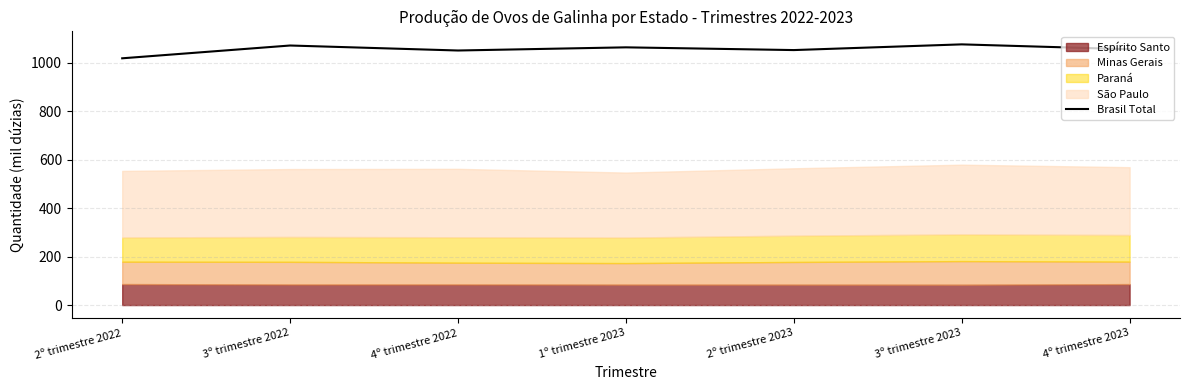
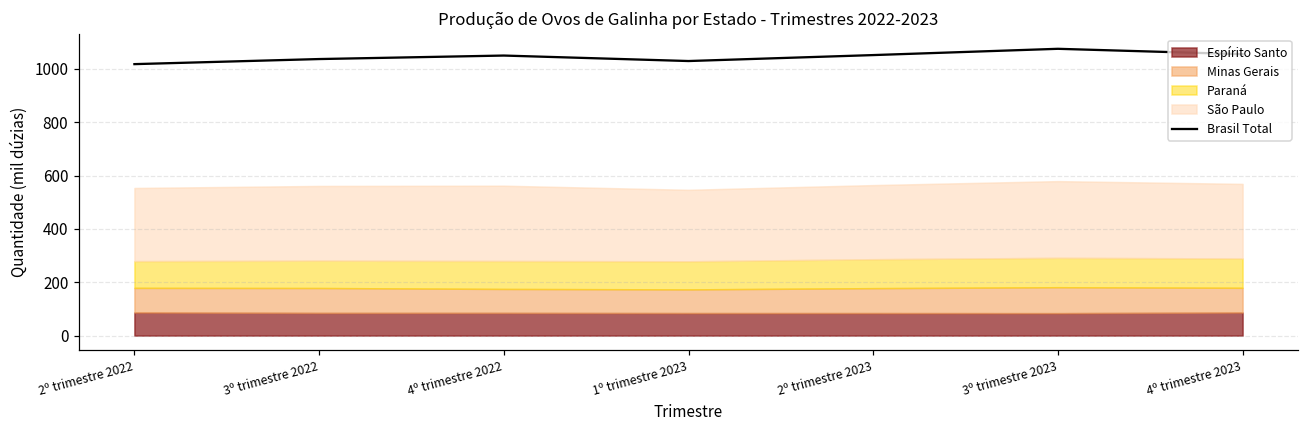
  {
    "Brasil Total": {
      "2º trimestre 2022": 1020,
-     "3º trimestre 2022": 1070,
+     "3º trimestre 2022": 1040,
      "4º trimestre 2022": 1050,
-     "1º trimestre 2023": 1060,
+     "1º trimestre 2023": 1030,
      "2º trimestre 2023": 1050,
      "3º trimestre 2023": 1070
    },
    "Espírito Santo": {
      "2º trimestre 2022": 90,
      "3º trimestre 2022": 80,
      "4º trimestre 2022": 80,
      "1º trimestre 2023": 80,
      "2º trimestre 2023": 80,
      "3º trimestre 2023": 80,
      "4º trimestre 2023": 90
    },
    "Minas Gerais": {
      "2º trimestre 2022": 90,
      "3º trimestre 2022": 90,
      "4º trimestre 2022": 90,
      "1º trimestre 2023": 90,
      "2º trimestre 2023": 90,
      "3º trimestre 2023": 100,
      "4º trimestre 2023": 90
    },
    "Paraná": {
      "2º trimestre 2022": 100,
      "3º trimestre 2022": 100,
      "4º trimestre 2022": 100,
      "1º trimestre 2023": 110,
      "2º trimestre 2023": 110,
      "3º trimestre 2023": 110,
      "4º trimestre 2023": 110
    },
    "São Paulo": {
      "2º trimestre 2022": 270,
      "3º trimestre 2022": 280,
      "4º trimestre 2022": 280,
      "1º trimestre 2023": 270,
      "2º trimestre 2023": 280,
      "3º trimestre 2023": 290,
      "4º trimestre 2023": 280
    }
  }
